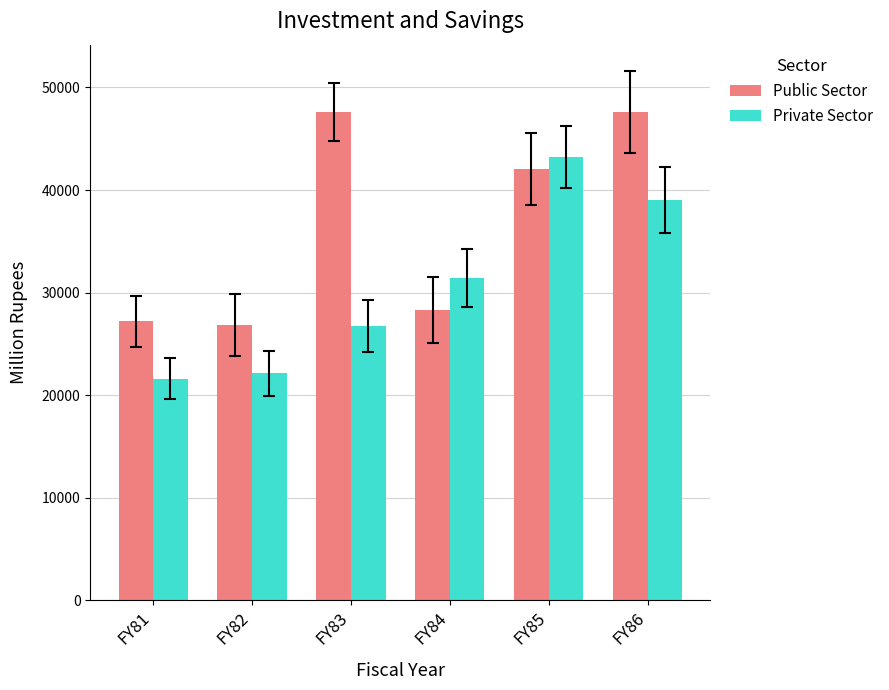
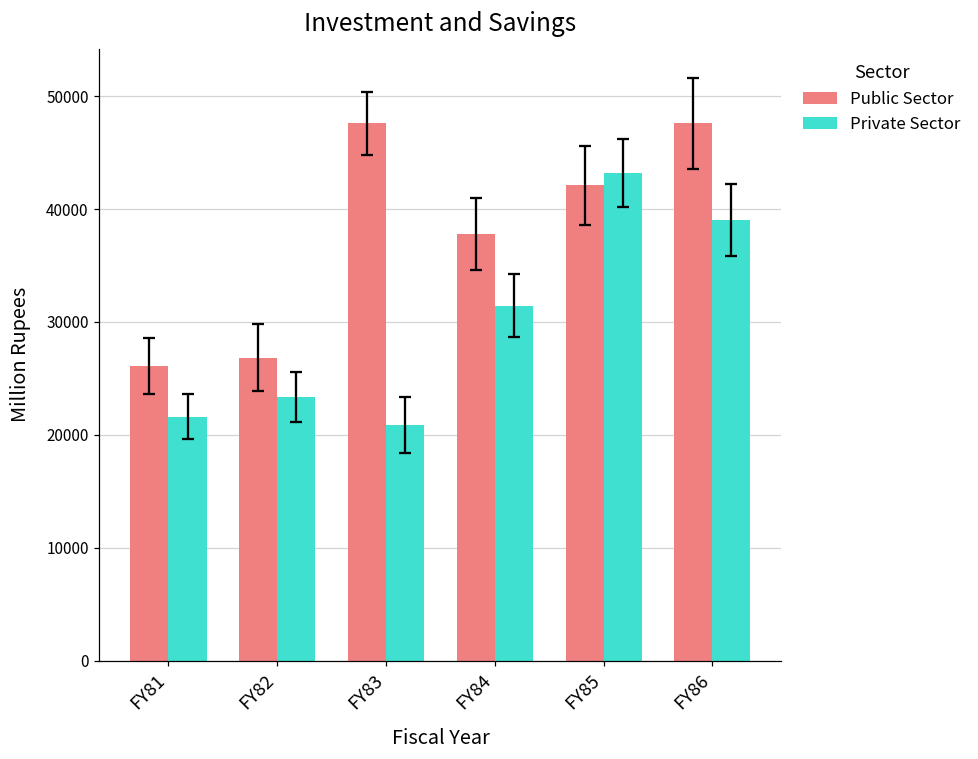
  {
    "Public Sector": {
-     "FY81": 27200,
+     "FY81": 26100,
      "FY82": 26800,
      "FY83": 47600,
-     "FY84": 28300,
+     "FY84": 37800,
      "FY85": 42100,
      "FY86": 47600
    },
    "Private Sector": {
      "FY81": 21600,
-     "FY82": 22100,
-     "FY83": 26800,
+     "FY82": 23300,
+     "FY83": 20900,
      "FY84": 31400,
      "FY85": 43200,
      "FY86": 39000
    }
  }
